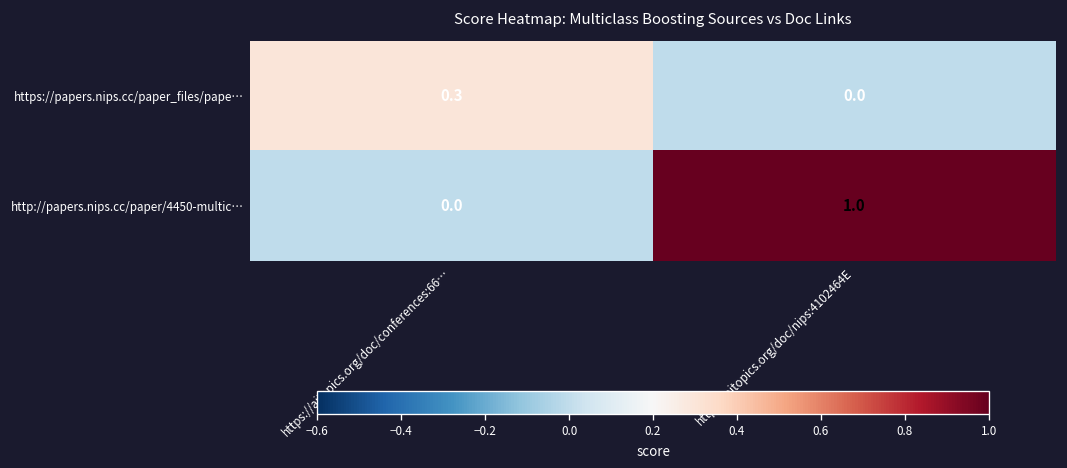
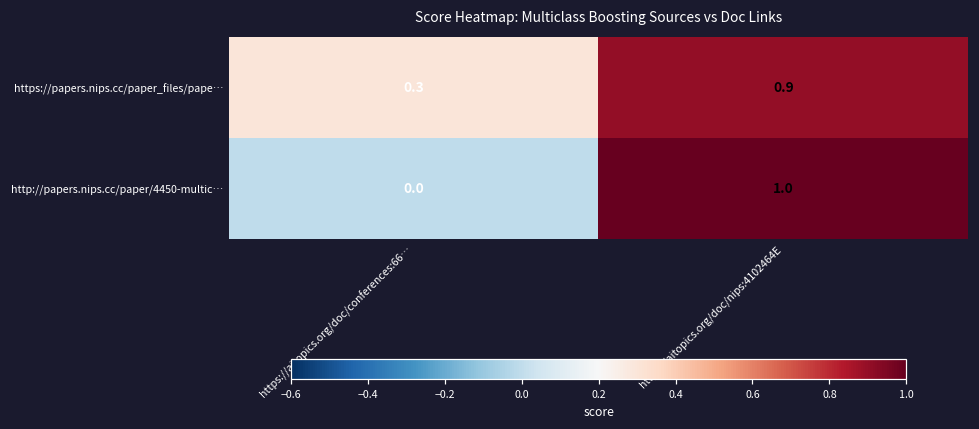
  {
    "https://papers.nips.cc/paper_files/pape…": {
-     "https://aitopics.org/doc/nips:4102464E": 0.0
+     "https://aitopics.org/doc/nips:4102464E": 0.9
    },
    "http://papers.nips.cc/paper/4450-multic…": {
      "https://aitopics.org/doc/conferences:66…": 0.0,
      "https://aitopics.org/doc/nips:4102464E": 1.0
    }
  }
